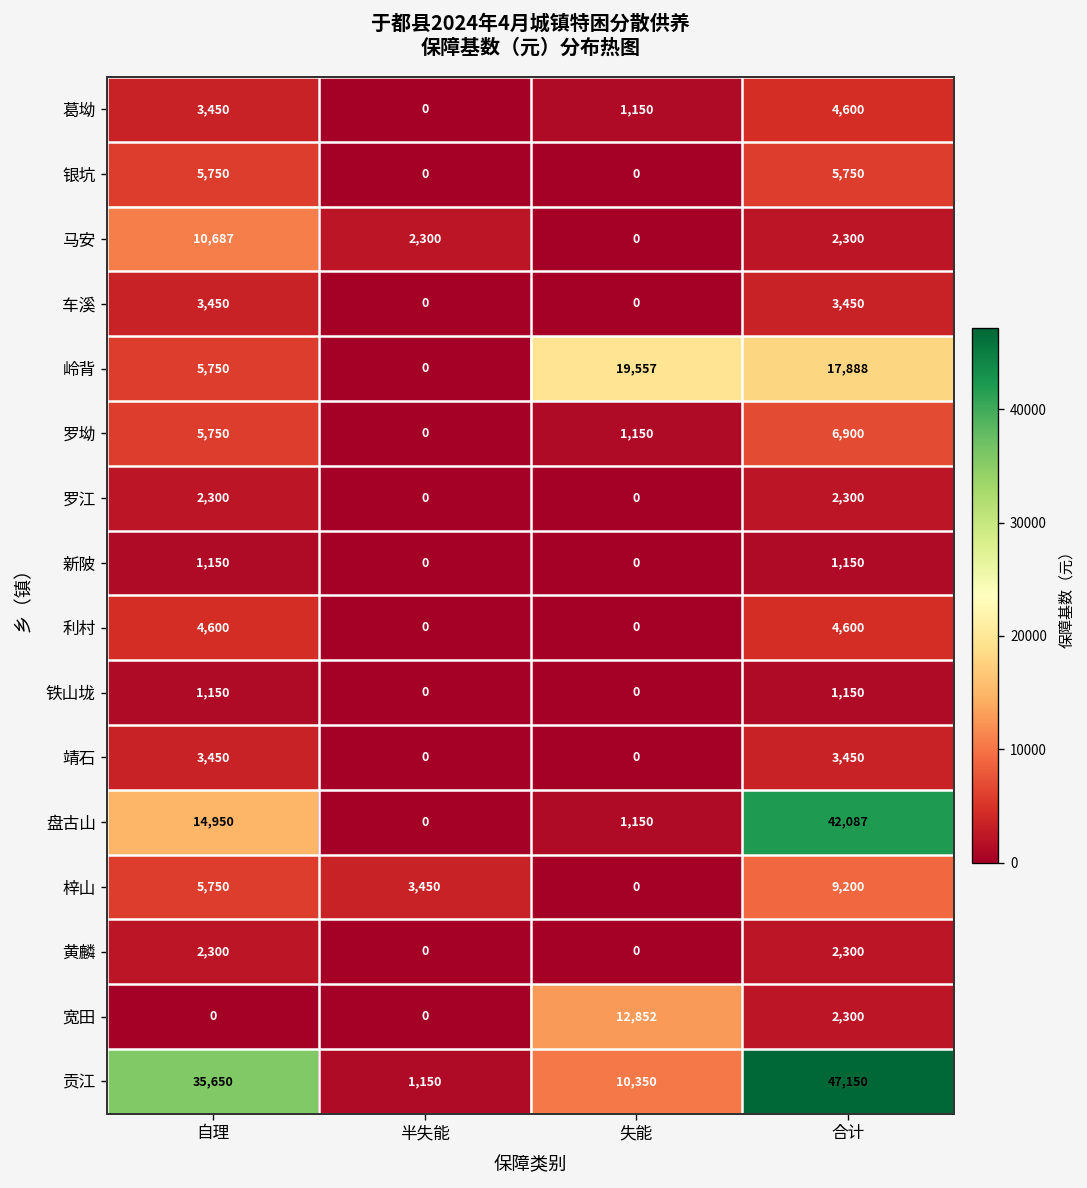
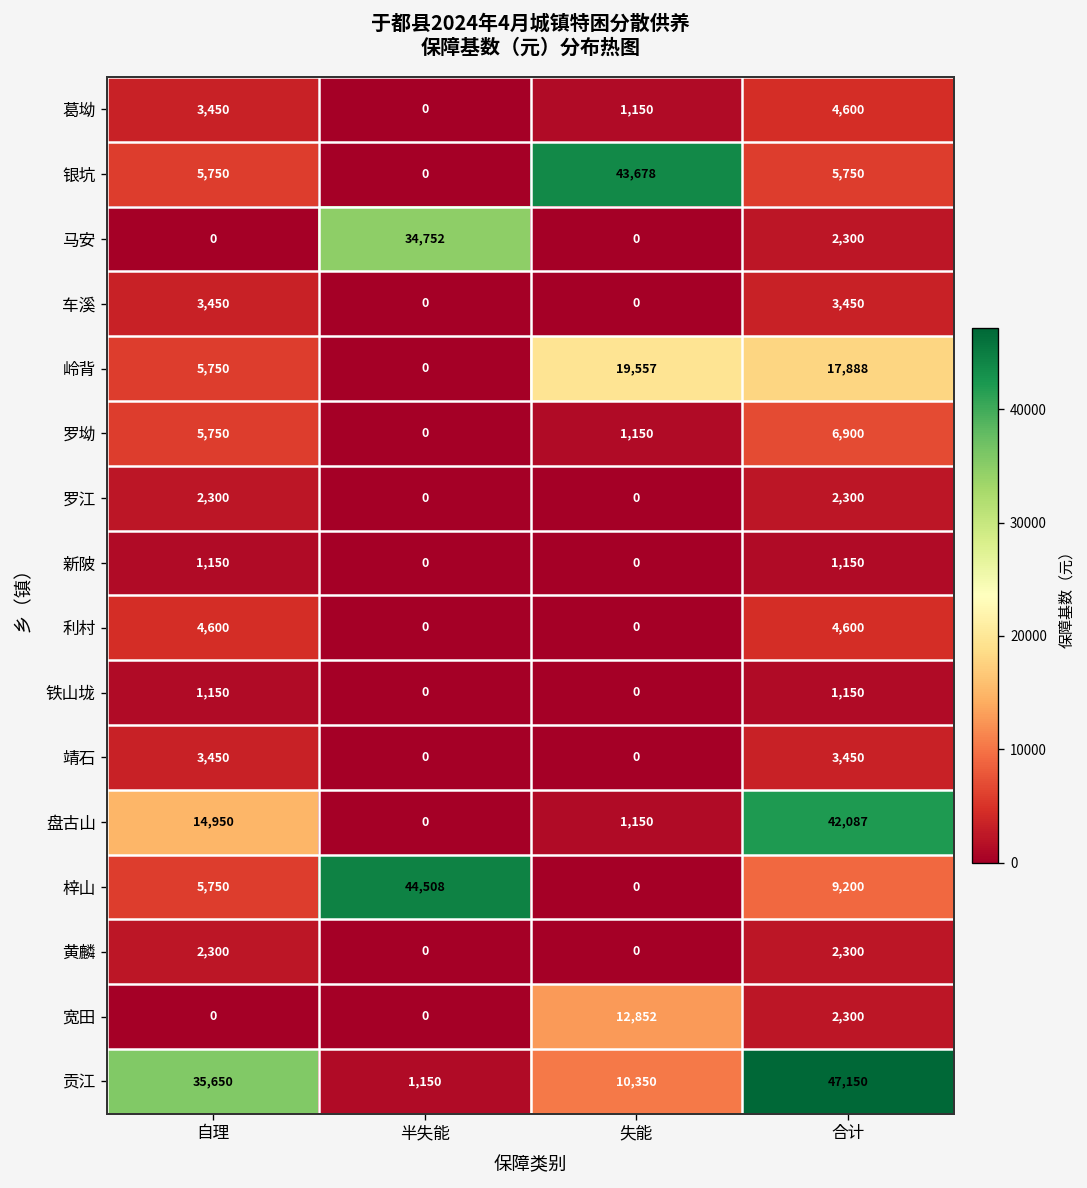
  {
    "葛坳": {
      "自理": "3,450",
      "半失能": "0",
      "失能": "1,150",
      "合计": "4,600"
    },
    "银坑": {
      "自理": "5,750",
      "半失能": "0",
-     "失能": "0",
+     "失能": "43,678",
      "合计": "5,750"
    },
    "马安": {
-     "自理": "10,687",
-     "半失能": "2,300",
+     "自理": "0",
+     "半失能": "34,752",
      "失能": "0",
      "合计": "2,300"
    },
    "车溪": {
      "自理": "3,450",
      "半失能": "0",
      "失能": "0",
      "合计": "3,450"
    },
    "岭背": {
      "自理": "5,750",
      "半失能": "0",
      "失能": "19,557",
      "合计": "17,888"
    },
    "罗坳": {
      "自理": "5,750",
      "半失能": "0",
      "失能": "1,150",
      "合计": "6,900"
    },
    "罗江": {
      "自理": "2,300",
      "半失能": "0",
      "失能": "0",
      "合计": "2,300"
    },
    "新陂": {
      "自理": "1,150",
      "半失能": "0",
      "失能": "0",
      "合计": "1,150"
    },
    "利村": {
      "自理": "4,600",
      "半失能": "0",
      "失能": "0",
      "合计": "4,600"
    },
    "铁山垅": {
      "自理": "1,150",
      "半失能": "0",
      "失能": "0",
      "合计": "1,150"
    },
    "靖石": {
      "自理": "3,450",
      "半失能": "0",
      "失能": "0",
      "合计": "3,450"
    },
    "盘古山": {
      "自理": "14,950",
      "半失能": "0",
      "失能": "1,150",
      "合计": "42,087"
    },
    "梓山": {
      "自理": "5,750",
-     "半失能": "3,450",
+     "半失能": "44,508",
      "失能": "0",
      "合计": "9,200"
    },
    "黄麟": {
      "自理": "2,300",
      "半失能": "0",
      "失能": "0",
      "合计": "2,300"
    },
    "宽田": {
      "自理": "0",
      "半失能": "0",
      "失能": "12,852",
      "合计": "2,300"
    },
    "贡江": {
      "自理": "35,650",
      "半失能": "1,150",
      "失能": "10,350",
      "合计": "47,150"
    }
  }
